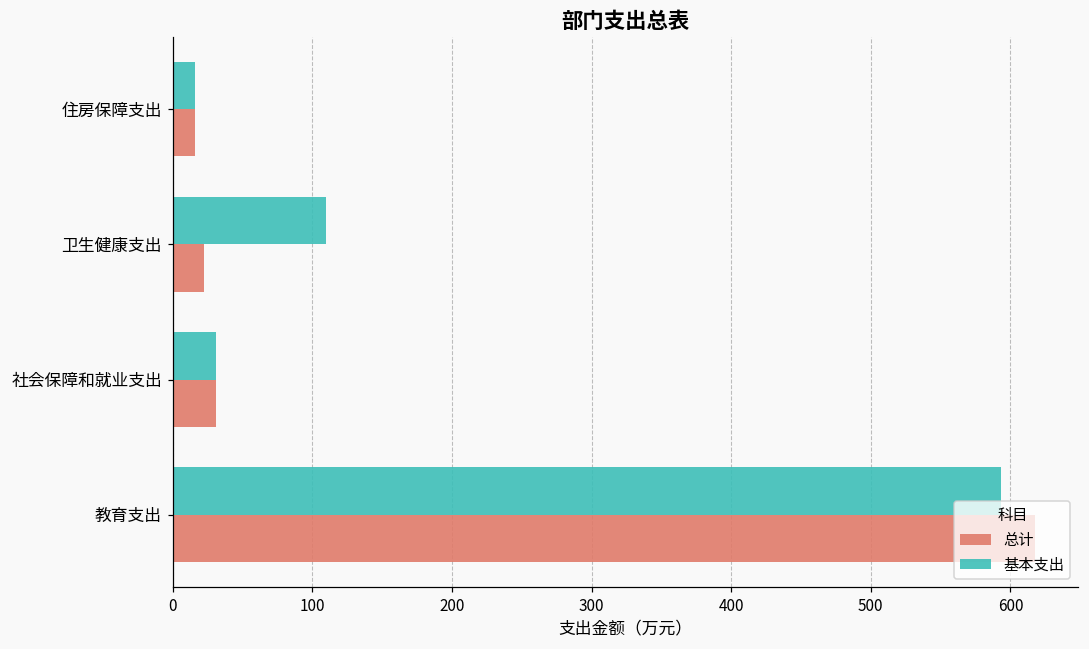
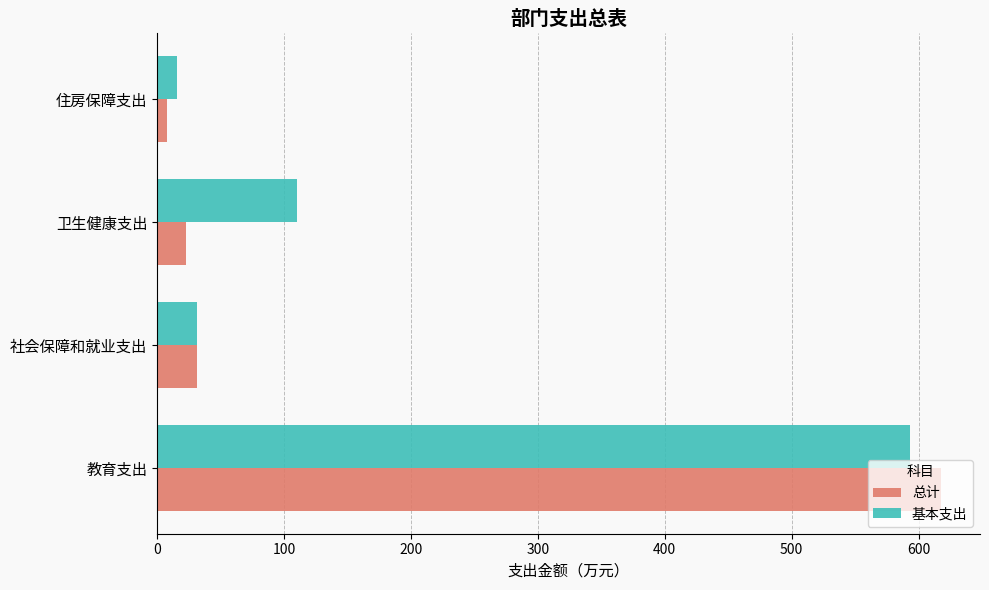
  {
    "总计": {
-     "住房保障支出": 16,
+     "住房保障支出": 8,
      "卫生健康支出": 23,
      "社会保障和就业支出": 31
    },
    "基本支出": {
      "住房保障支出": 16,
      "卫生健康支出": 110,
      "社会保障和就业支出": 31,
      "教育支出": 594
    }
  }
